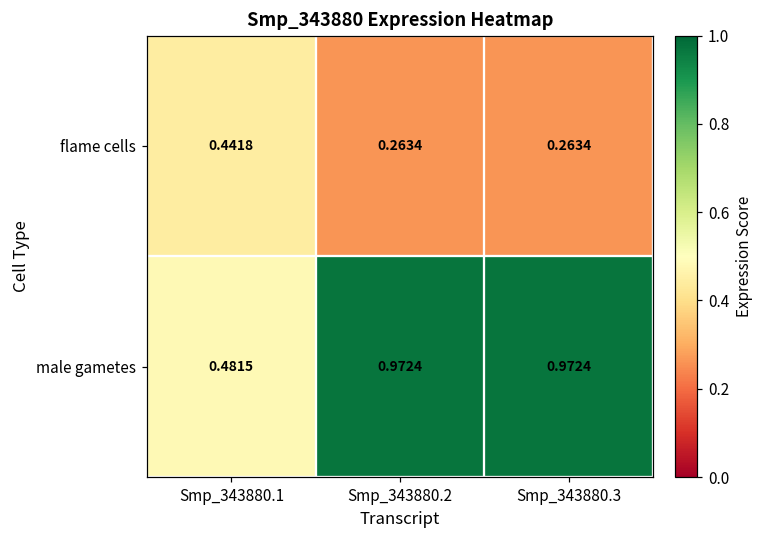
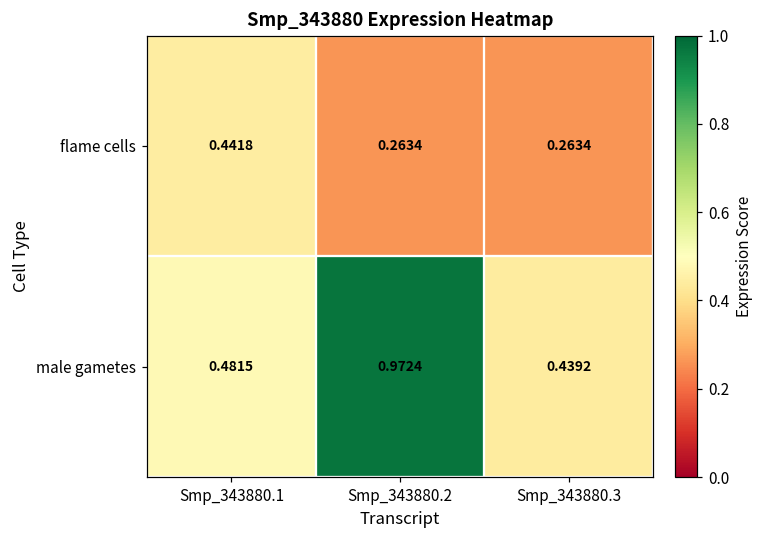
  {
    "flame cells": {
      "Smp_343880.1": 0.4418,
      "Smp_343880.2": 0.2634,
      "Smp_343880.3": 0.2634
    },
    "male gametes": {
      "Smp_343880.1": 0.4815,
      "Smp_343880.2": 0.9724,
-     "Smp_343880.3": 0.9724
+     "Smp_343880.3": 0.4392
    }
  }
